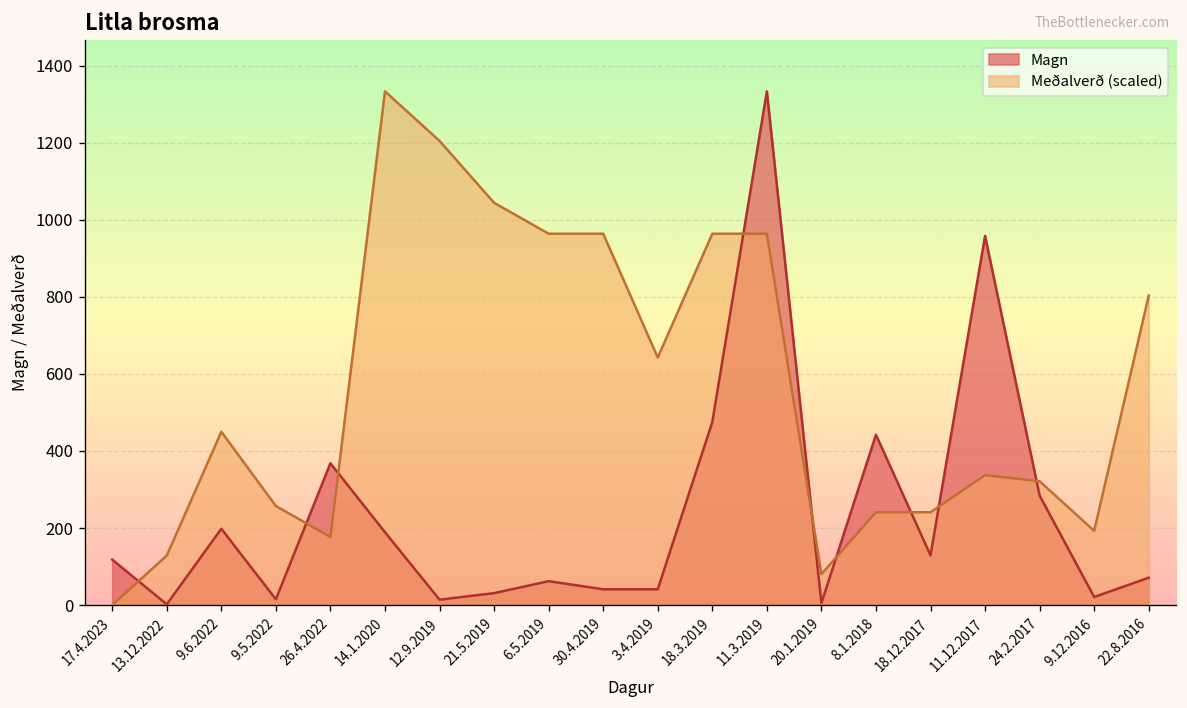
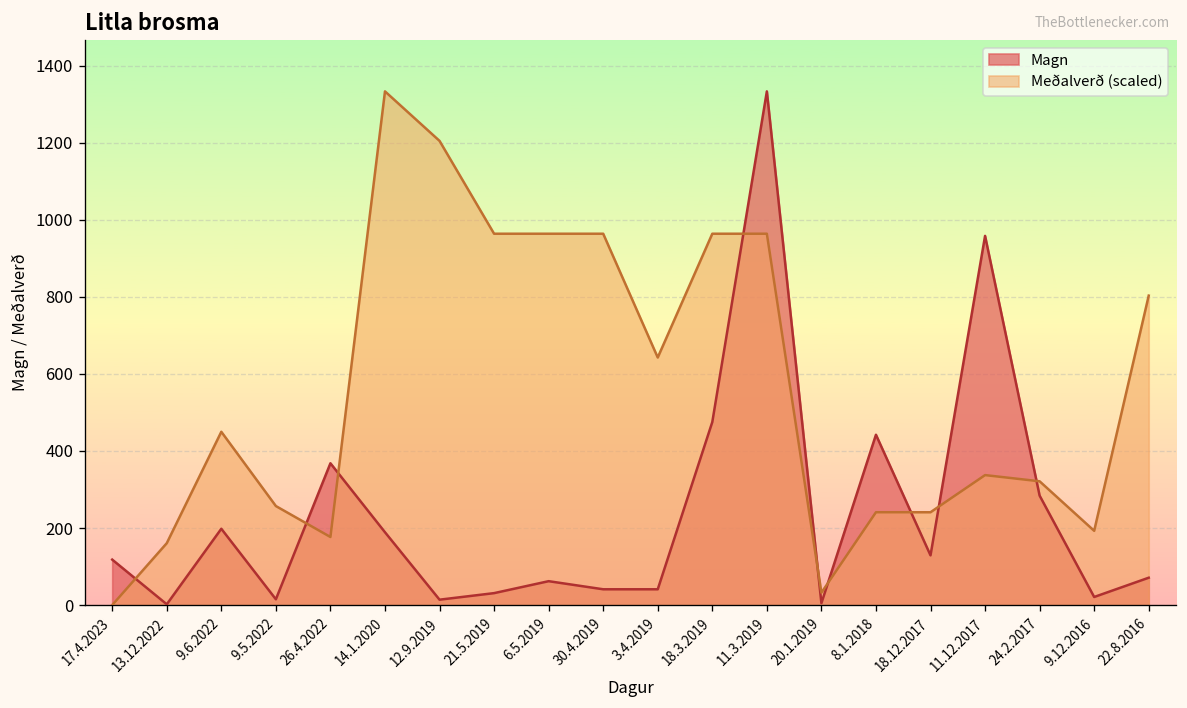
  {
    "Magn": {
      "17.4.2023": 120,
      "13.12.2022": 0,
      "9.6.2022": 200,
      "9.5.2022": 20,
      "26.4.2022": 370,
      "14.1.2020": 190,
      "12.9.2019": 10,
      "21.5.2019": 30,
      "6.5.2019": 60,
      "30.4.2019": 40,
      "3.4.2019": 40,
      "18.3.2019": 480,
      "11.3.2019": 1330,
      "20.1.2019": 10,
      "8.1.2018": 440,
      "18.12.2017": 130,
      "11.12.2017": 960,
      "24.2.2017": 280,
      "9.12.2016": 20,
      "22.8.2016": 70
    },
    "Meðalverð (scaled)": {
      "17.4.2023": 0,
-     "13.12.2022": 130,
+     "13.12.2022": 160,
      "9.6.2022": 450,
      "9.5.2022": 260,
      "26.4.2022": 180,
      "14.1.2020": 1330,
      "12.9.2019": 1200,
-     "21.5.2019": 1040,
+     "21.5.2019": 960,
      "6.5.2019": 960,
      "30.4.2019": 960,
      "3.4.2019": 640,
      "18.3.2019": 960,
      "11.3.2019": 960,
-     "20.1.2019": 80,
+     "20.1.2019": 30,
      "8.1.2018": 240,
      "18.12.2017": 240,
      "11.12.2017": 340,
      "24.2.2017": 320,
      "9.12.2016": 190,
      "22.8.2016": 800
    }
  }
